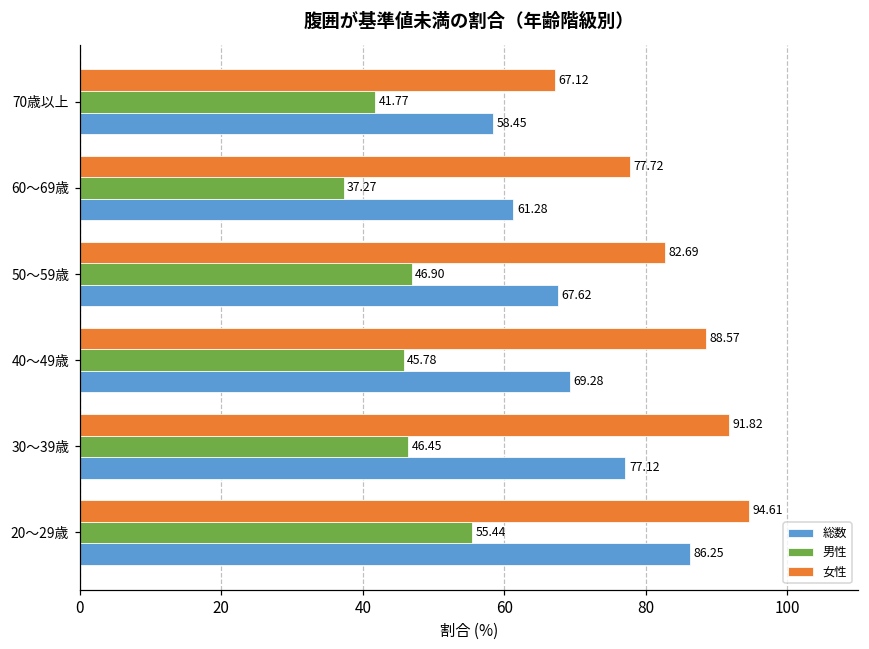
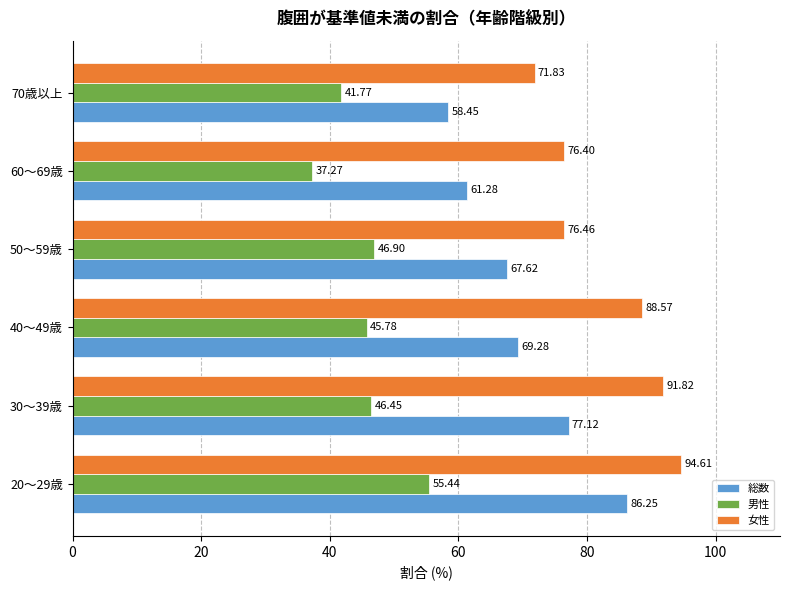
  {
    "総数": {
      "70歳以上": 58.45,
      "60～69歳": 61.28,
      "50～59歳": 67.62,
      "40～49歳": 69.28,
      "30～39歳": 77.12,
      "20～29歳": 86.25
    },
    "男性": {
      "70歳以上": 41.77,
      "60～69歳": 37.27,
      "50～59歳": 46.90,
      "40～49歳": 45.78,
      "30～39歳": 46.45,
      "20～29歳": 55.44
    },
    "女性": {
-     "70歳以上": 67.12,
-     "60～69歳": 77.72,
-     "50～59歳": 82.69,
+     "70歳以上": 71.83,
+     "60～69歳": 76.40,
+     "50～59歳": 76.46,
      "40～49歳": 88.57,
      "30～39歳": 91.82,
      "20～29歳": 94.61
    }
  }
